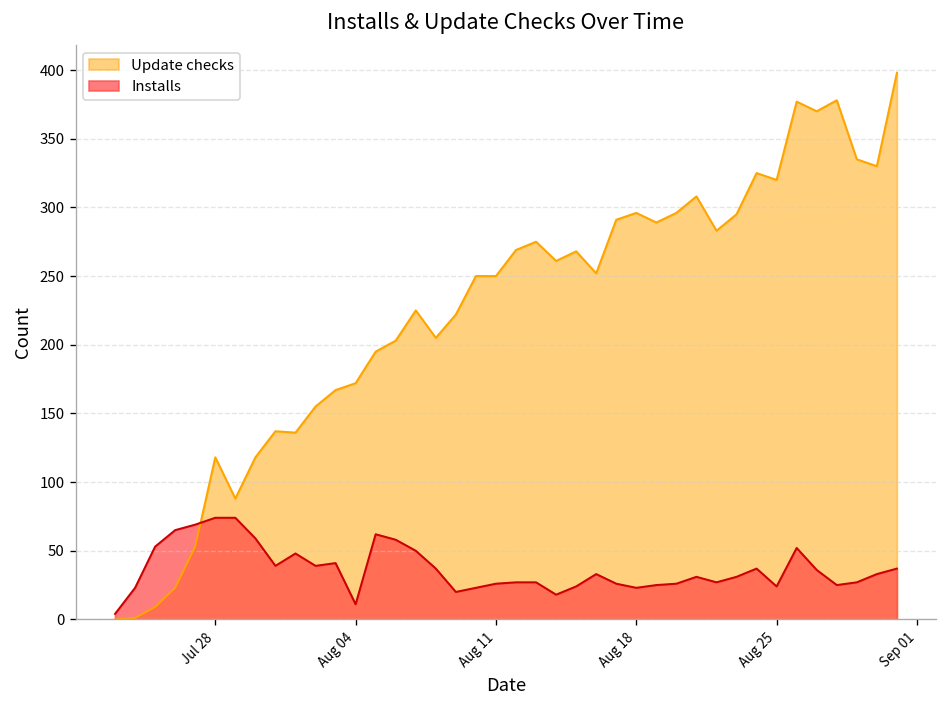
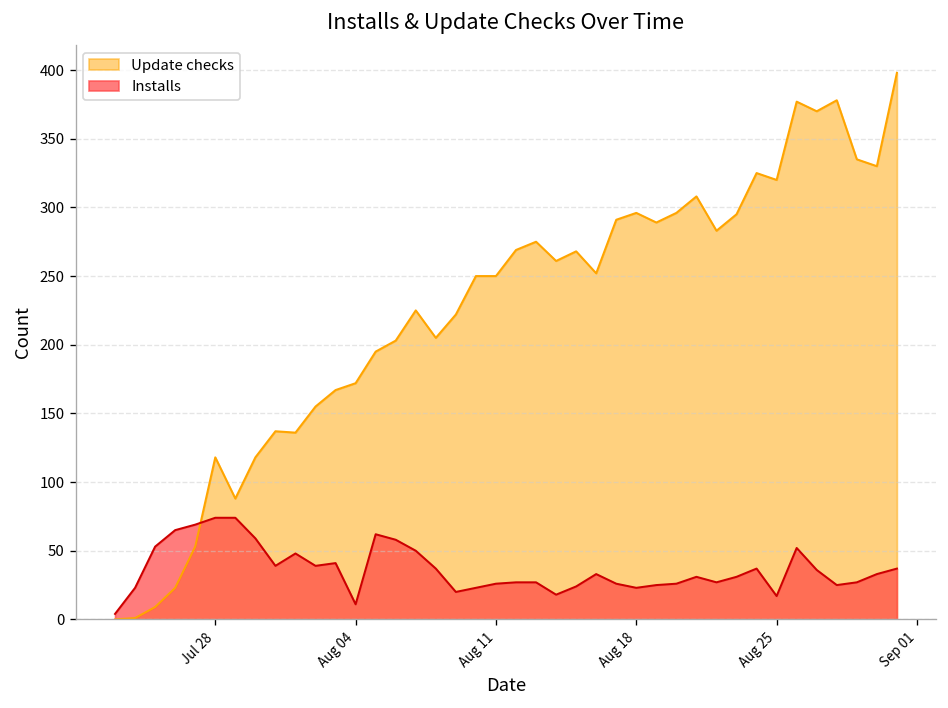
  {
    "Update checks": {
      "Jul 28": 118,
      "Aug 04": 172,
      "Aug 11": 250,
      "Aug 18": 296,
      "Aug 25": 320
    },
    "Installs": {
      "Jul 28": 74,
      "Aug 04": 11,
      "Aug 11": 26,
      "Aug 18": 23,
-     "Aug 25": 24
+     "Aug 25": 17
    }
  }
